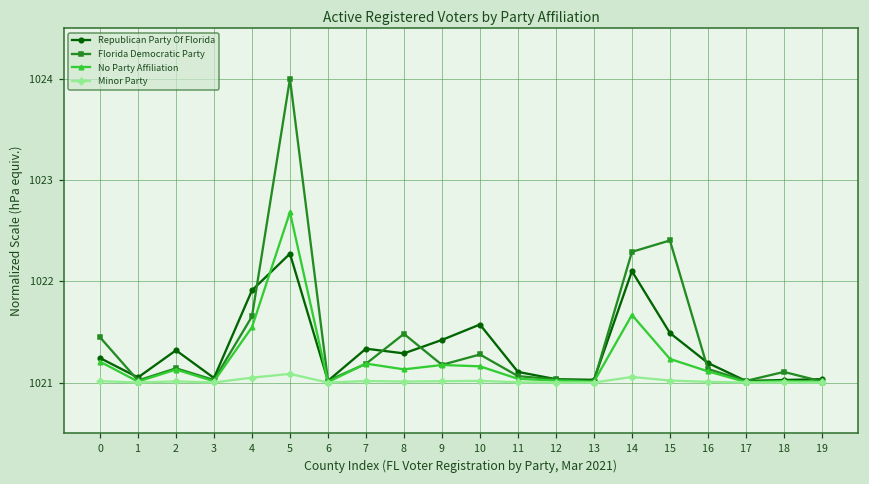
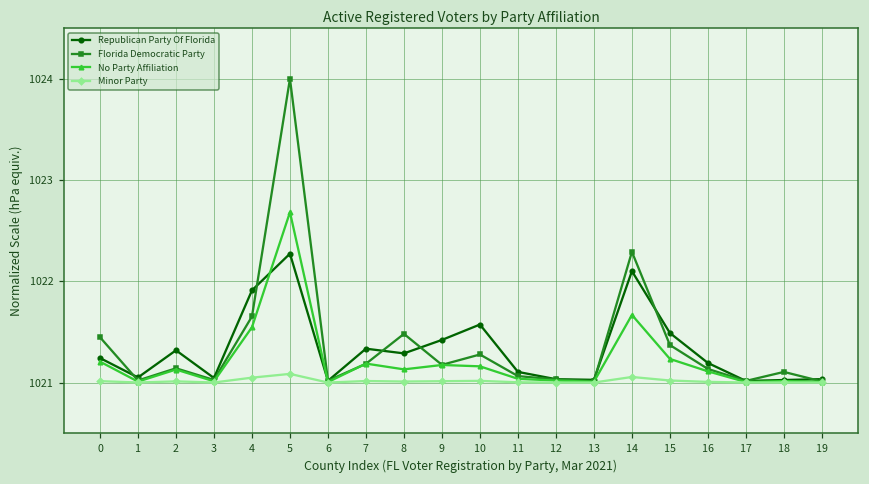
  {
    "Republican Party Of Florida": {
      "0": 1021.2,
      "1": 1021.1,
      "2": 1021.3,
      "4": 1021.9,
      "5": 1022.3,
      "7": 1021.3,
      "8": 1021.3,
      "9": 1021.4,
      "10": 1021.6,
      "11": 1021.1,
      "14": 1022.1,
      "15": 1021.5,
      "16": 1021.2
    },
    "Florida Democratic Party": {
      "0": 1021.4,
      "4": 1021.7,
      "5": 1024.0,
      "8": 1021.5,
      "10": 1021.3,
      "14": 1022.3,
-     "15": 1022.4,
+     "15": 1021.4,
      "18": 1021.1
    },
    "No Party Affiliation": {
      "0": 1021.2,
      "4": 1021.5,
      "5": 1022.7,
      "8": 1021.1,
      "10": 1021.2,
      "14": 1021.7,
      "15": 1021.2
    },
    "Minor Party": {
      "0": 1021.0,
      "2": 1021.0,
      "4": 1021.0,
      "5": 1021.1,
      "7": 1021.0,
      "8": 1021.0,
      "9": 1021.0,
      "10": 1021.0,
      "11": 1021.0,
      "14": 1021.1,
      "15": 1021.0,
      "16": 1021.0
    }
  }
